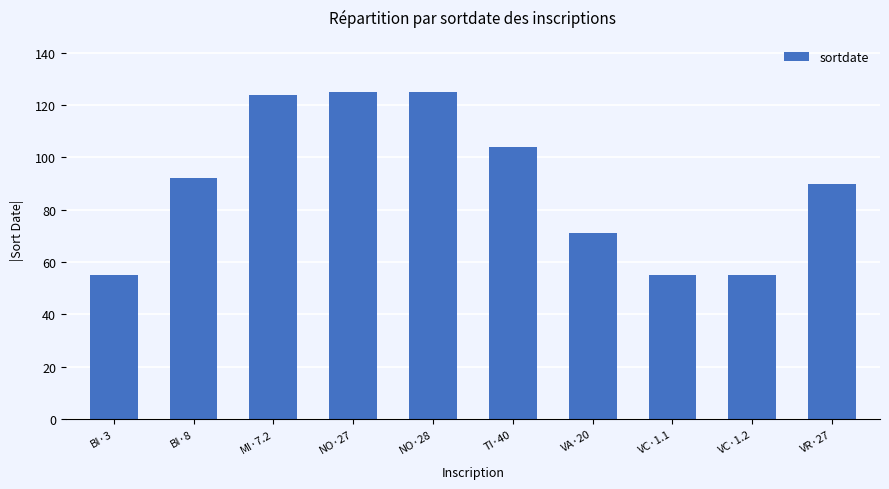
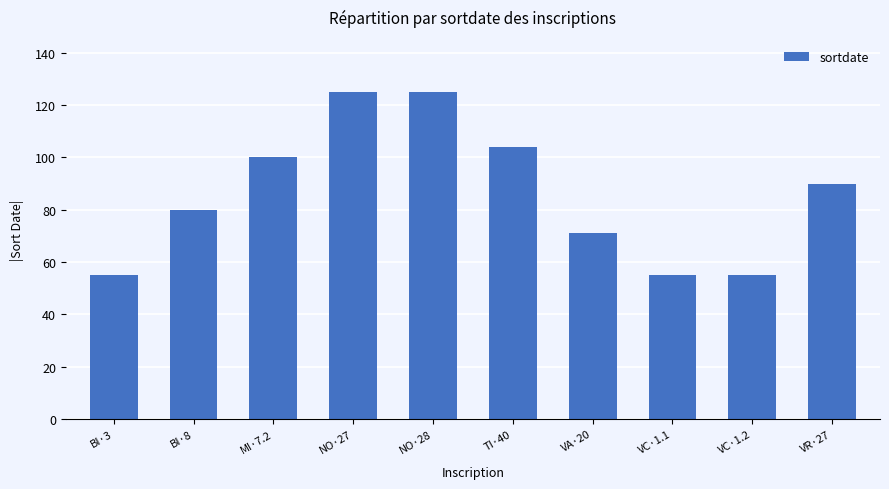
  {
    "BI·3": 55,
-   "BI·8": 92,
-   "MI·7.2": 124,
+   "BI·8": 80,
+   "MI·7.2": 100,
    "NO·27": 125,
    "NO·28": 125,
    "TI·40": 104,
    "VA·20": 71,
    "VC·1.1": 55,
    "VC·1.2": 55,
    "VR·27": 90
  }
